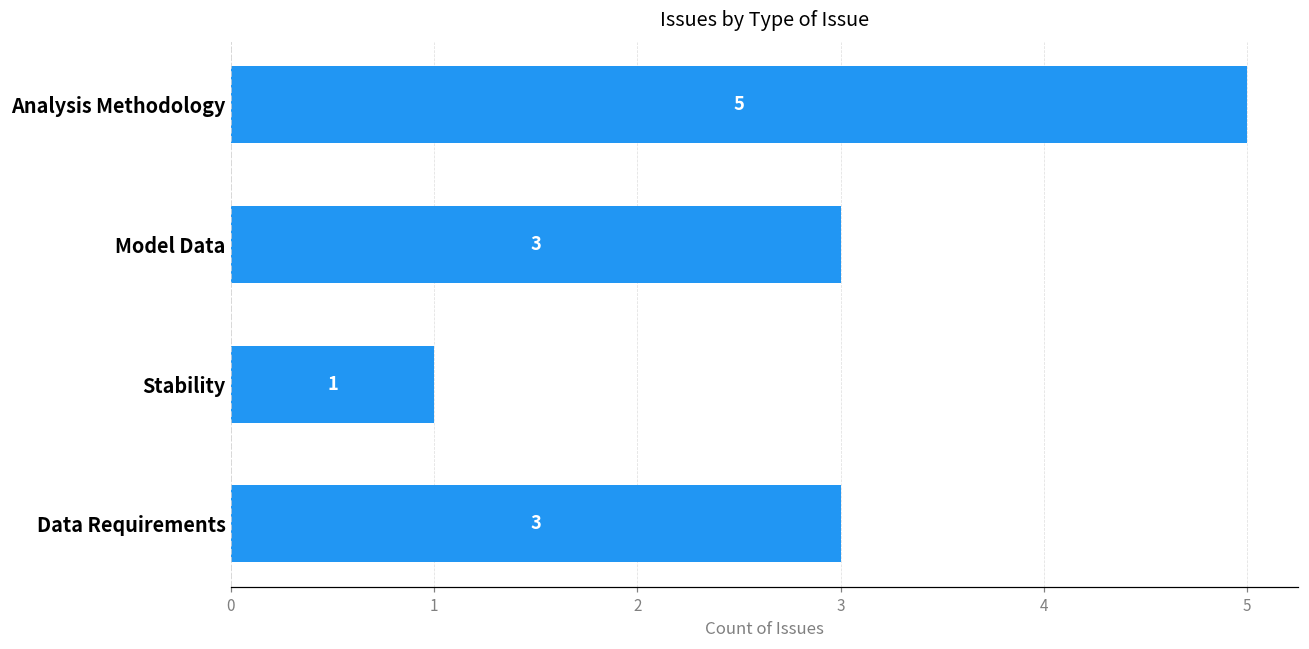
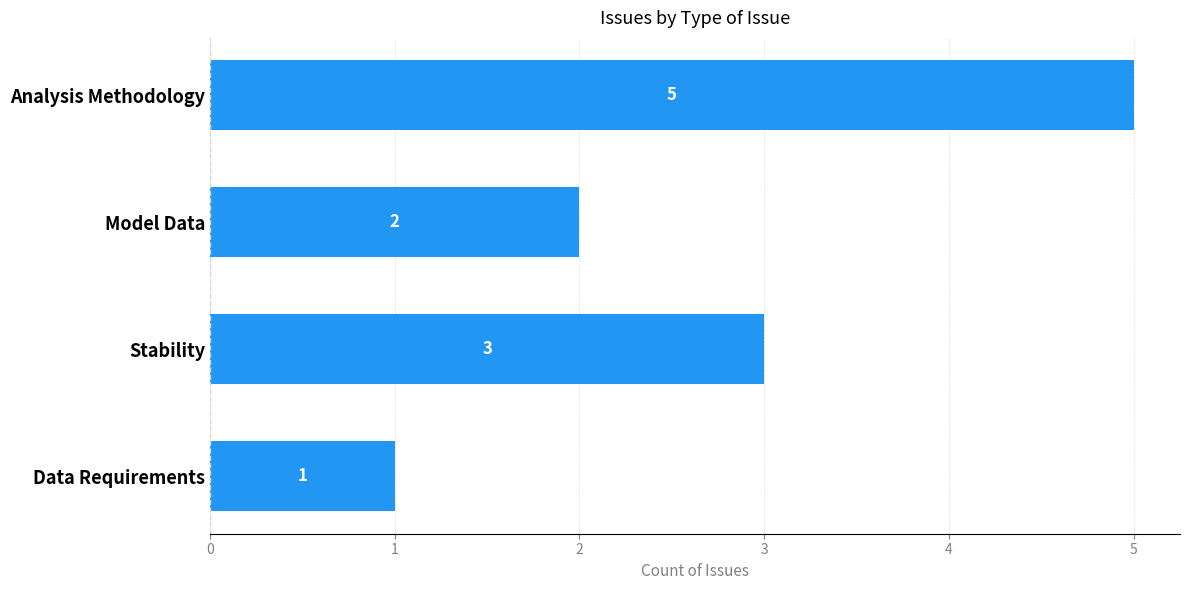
  {
    "Analysis Methodology": 5,
-   "Model Data": 3,
-   "Stability": 1,
-   "Data Requirements": 3
+   "Model Data": 2,
+   "Stability": 3,
+   "Data Requirements": 1
  }
